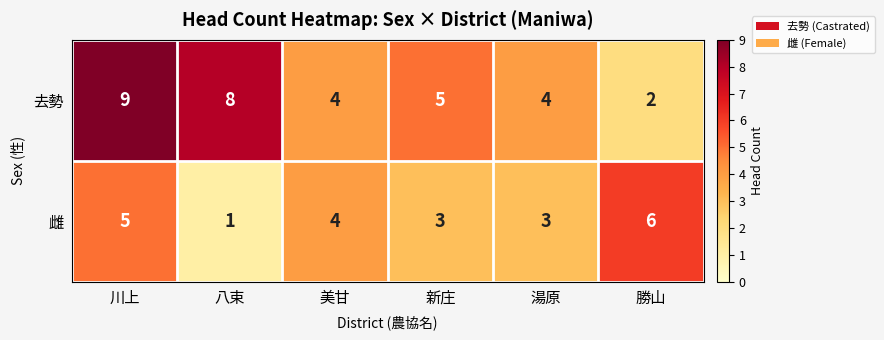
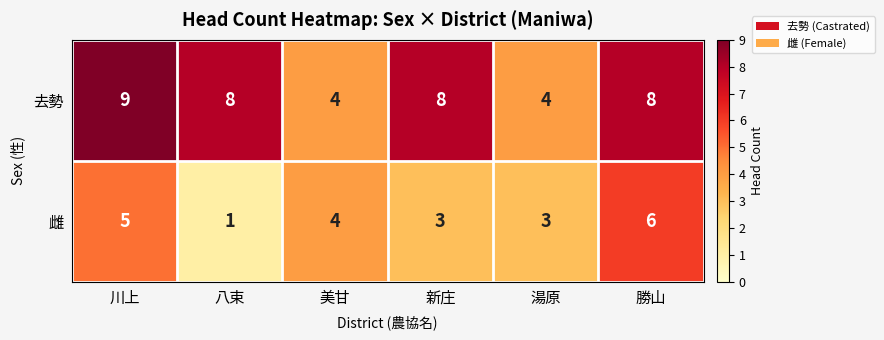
  {
    "去勢": {
      "川上": 9,
      "八束": 8,
      "美甘": 4,
-     "新庄": 5,
+     "新庄": 8,
      "湯原": 4,
-     "勝山": 2
+     "勝山": 8
    },
    "雌": {
      "川上": 5,
      "八束": 1,
      "美甘": 4,
      "新庄": 3,
      "湯原": 3,
      "勝山": 6
    }
  }
